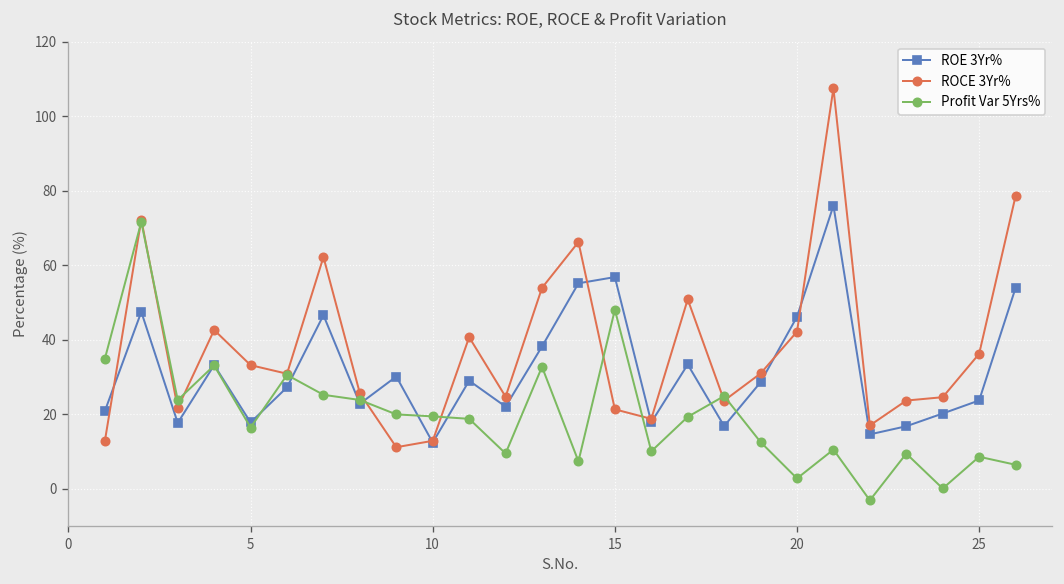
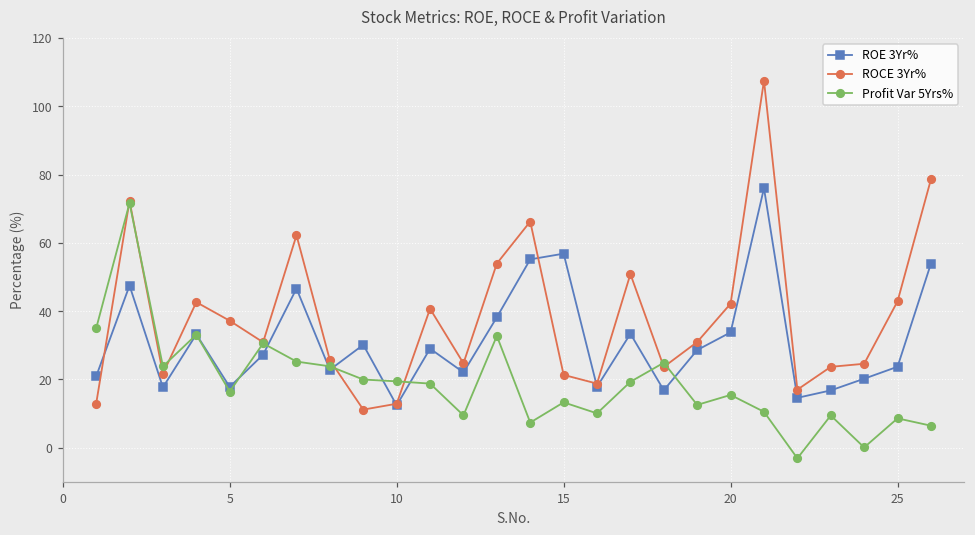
  {
    "ROE 3Yr%": {
      "5": 18,
      "15": 57,
-     "20": 46,
+     "20": 34,
      "25": 24
    },
    "ROCE 3Yr%": {
-     "5": 33,
+     "5": 37,
      "15": 21,
      "20": 42,
-     "25": 36
+     "25": 43
    },
    "Profit Var 5Yrs%": {
      "5": 16,
      "10": 19,
-     "15": 48,
-     "20": 3,
+     "15": 13,
+     "20": 15,
      "25": 9
    }
  }
